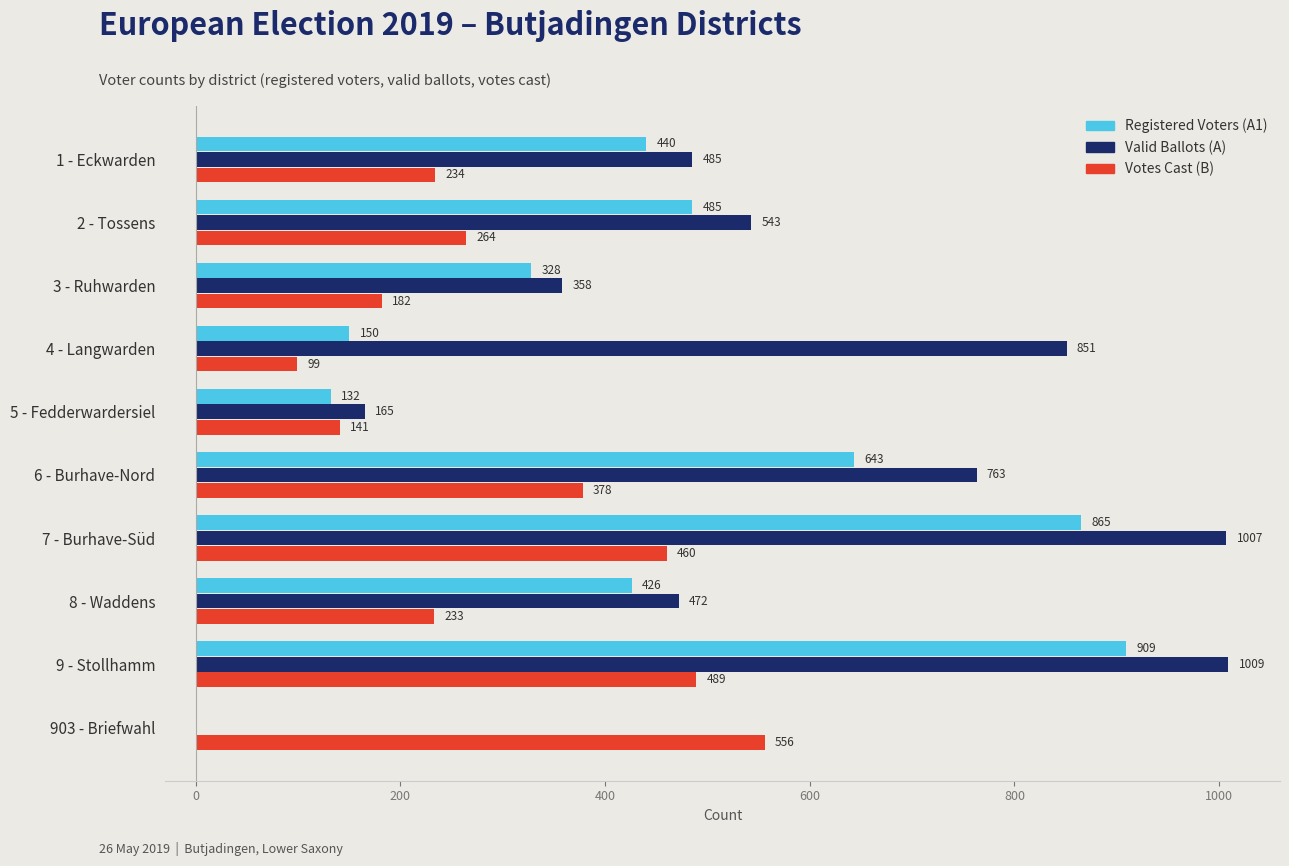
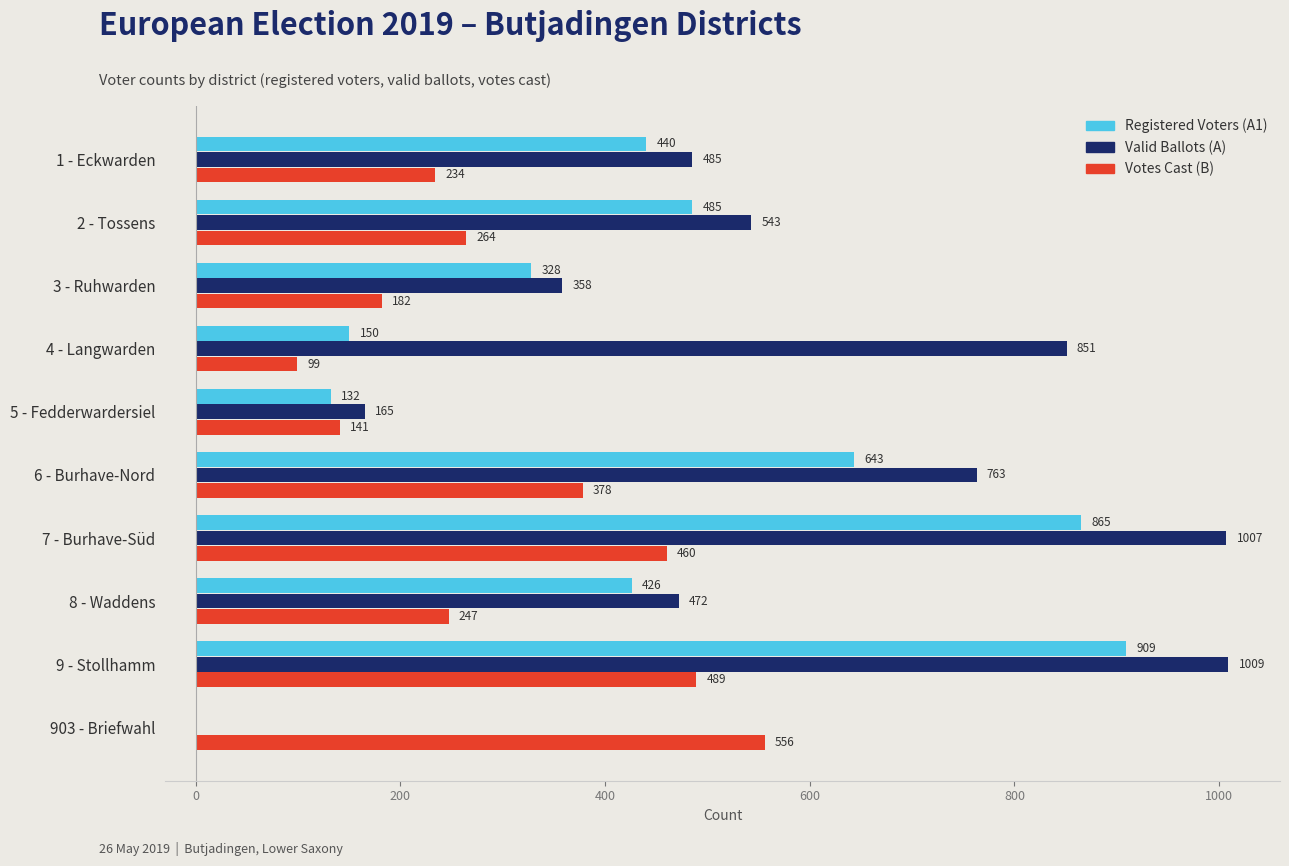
  {
    "Registered Voters (A1)": {
      "1 - Eckwarden": 440,
      "2 - Tossens": 485,
      "3 - Ruhwarden": 328,
      "4 - Langwarden": 150,
      "5 - Fedderwardersiel": 132,
      "6 - Burhave-Nord": 643,
      "7 - Burhave-Süd": 865,
      "8 - Waddens": 426,
      "9 - Stollhamm": 909
    },
    "Valid Ballots (A)": {
      "1 - Eckwarden": 485,
      "2 - Tossens": 543,
      "3 - Ruhwarden": 358,
      "4 - Langwarden": 851,
      "5 - Fedderwardersiel": 165,
      "6 - Burhave-Nord": 763,
      "7 - Burhave-Süd": 1007,
      "8 - Waddens": 472,
      "9 - Stollhamm": 1009
    },
    "Votes Cast (B)": {
      "1 - Eckwarden": 234,
      "2 - Tossens": 264,
      "3 - Ruhwarden": 182,
      "4 - Langwarden": 99,
      "5 - Fedderwardersiel": 141,
      "6 - Burhave-Nord": 378,
      "7 - Burhave-Süd": 460,
-     "8 - Waddens": 233,
+     "8 - Waddens": 247,
      "9 - Stollhamm": 489,
      "903 - Briefwahl": 556
    }
  }
